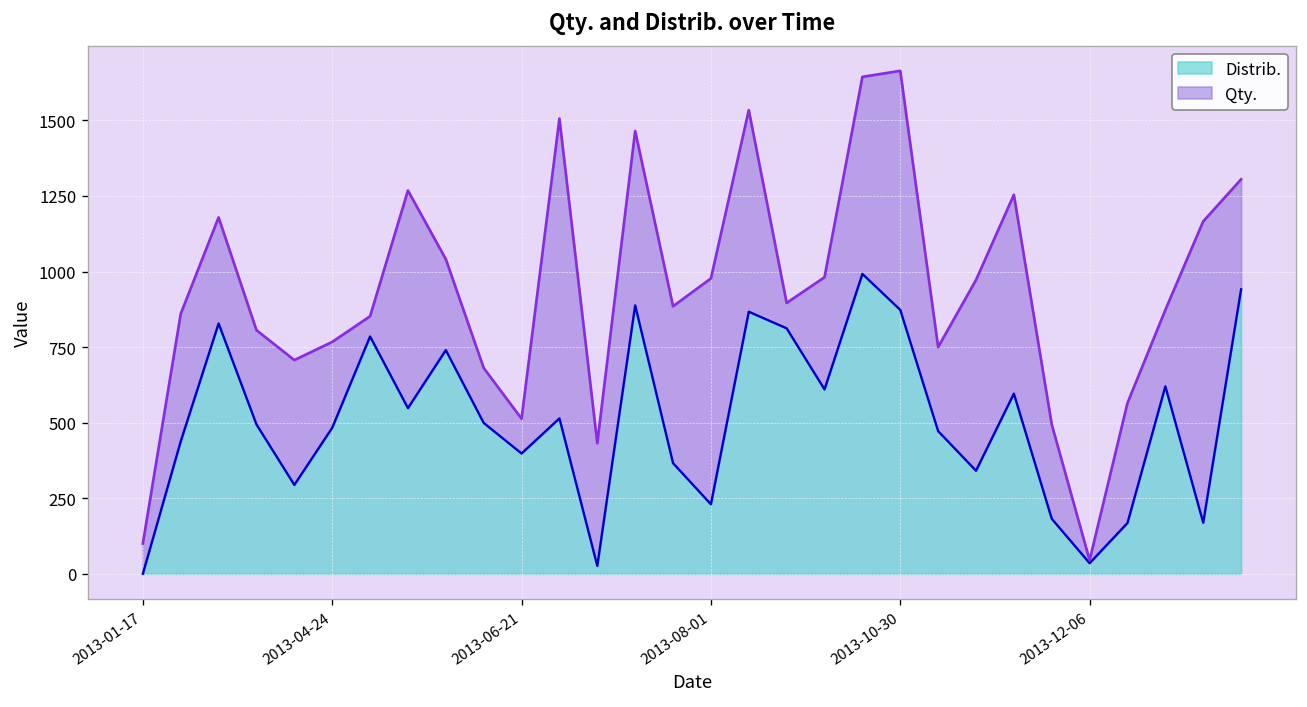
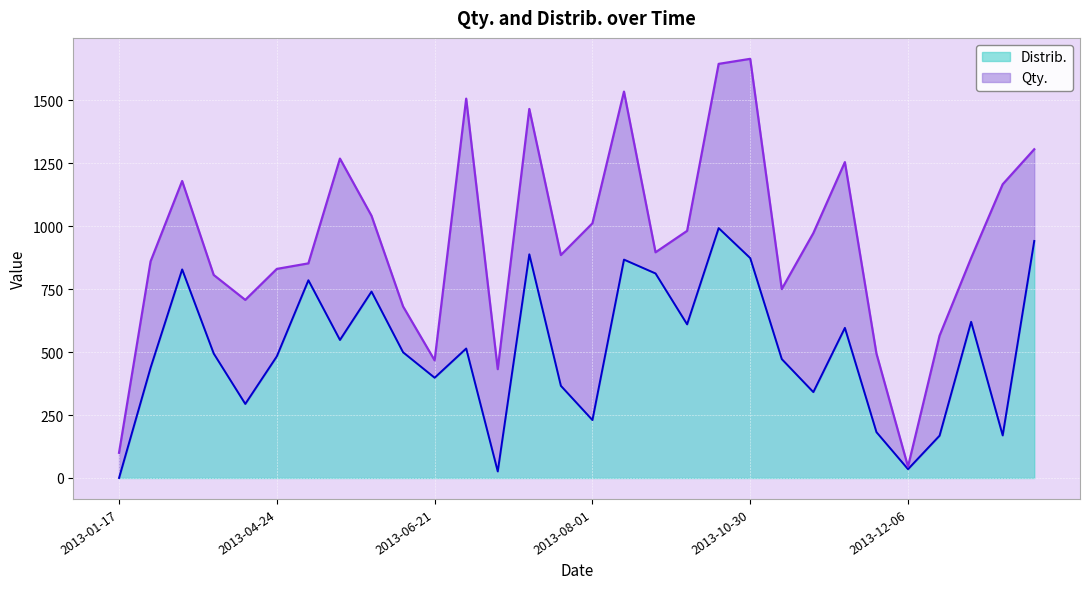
  {
    "Distrib.": {
      "2013-04-24": 480,
      "2013-06-21": 400,
      "2013-08-01": 230,
      "2013-10-30": 870,
      "2013-12-06": 40
    },
    "Qty.": {
-     "2013-04-24": 280,
-     "2013-06-21": 120,
-     "2013-08-01": 750,
+     "2013-04-24": 350,
+     "2013-06-21": 70,
+     "2013-08-01": 780,
      "2013-10-30": 790,
      "2013-12-06": 10
    }
  }
